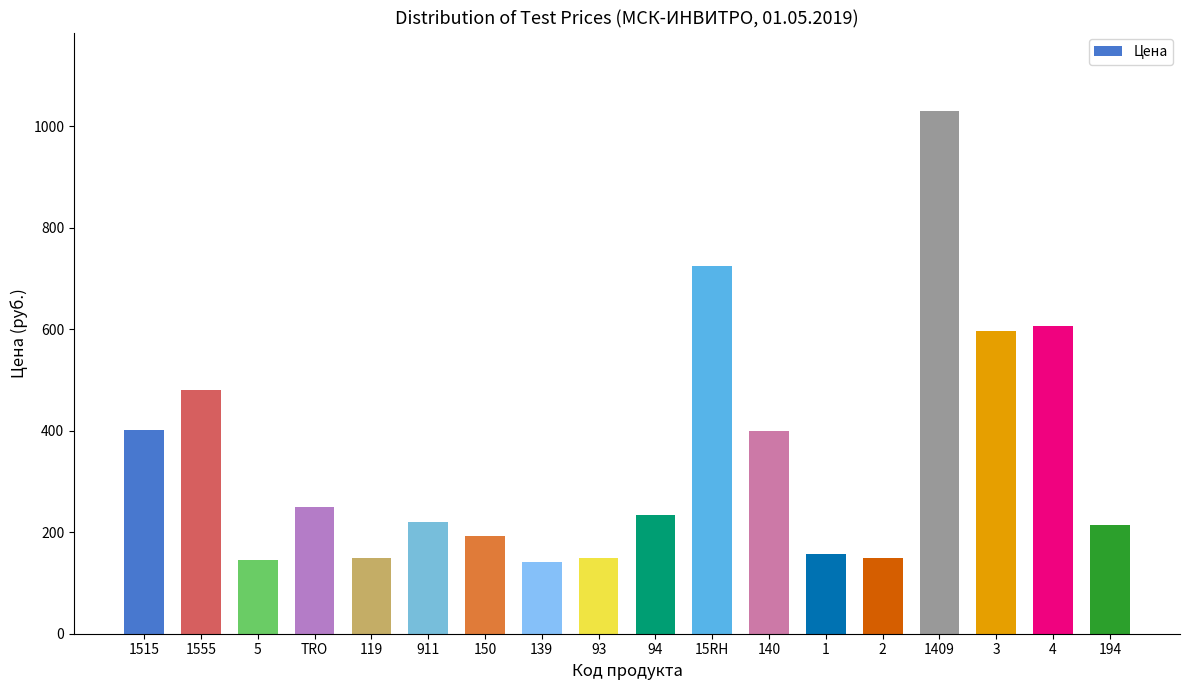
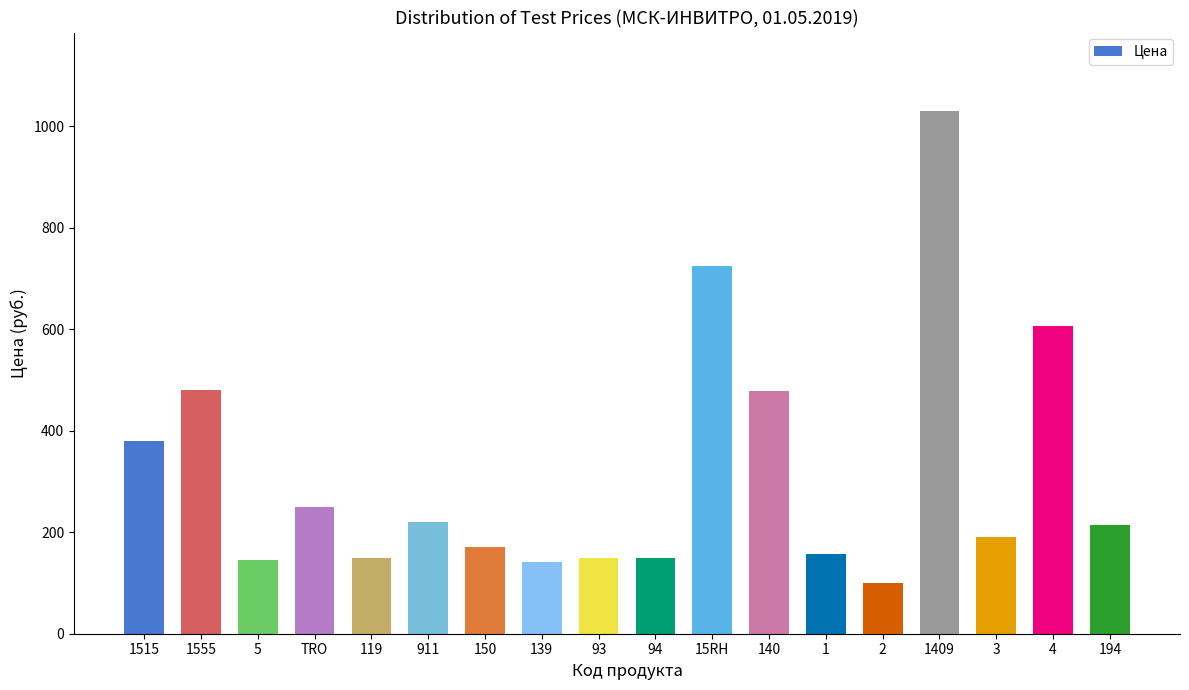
  {
-   "1515": 400,
+   "1515": 380,
    "1555": 480,
    "5": 150,
    "TRO": 250,
    "119": 150,
    "911": 220,
-   "150": 190,
+   "150": 170,
    "139": 140,
    "93": 150,
-   "94": 230,
+   "94": 150,
    "15RH": 720,
-   "140": 400,
+   "140": 480,
    "1": 160,
-   "2": 150,
+   "2": 100,
    "1409": 1030,
-   "3": 600,
+   "3": 190,
    "4": 610,
    "194": 210
  }
